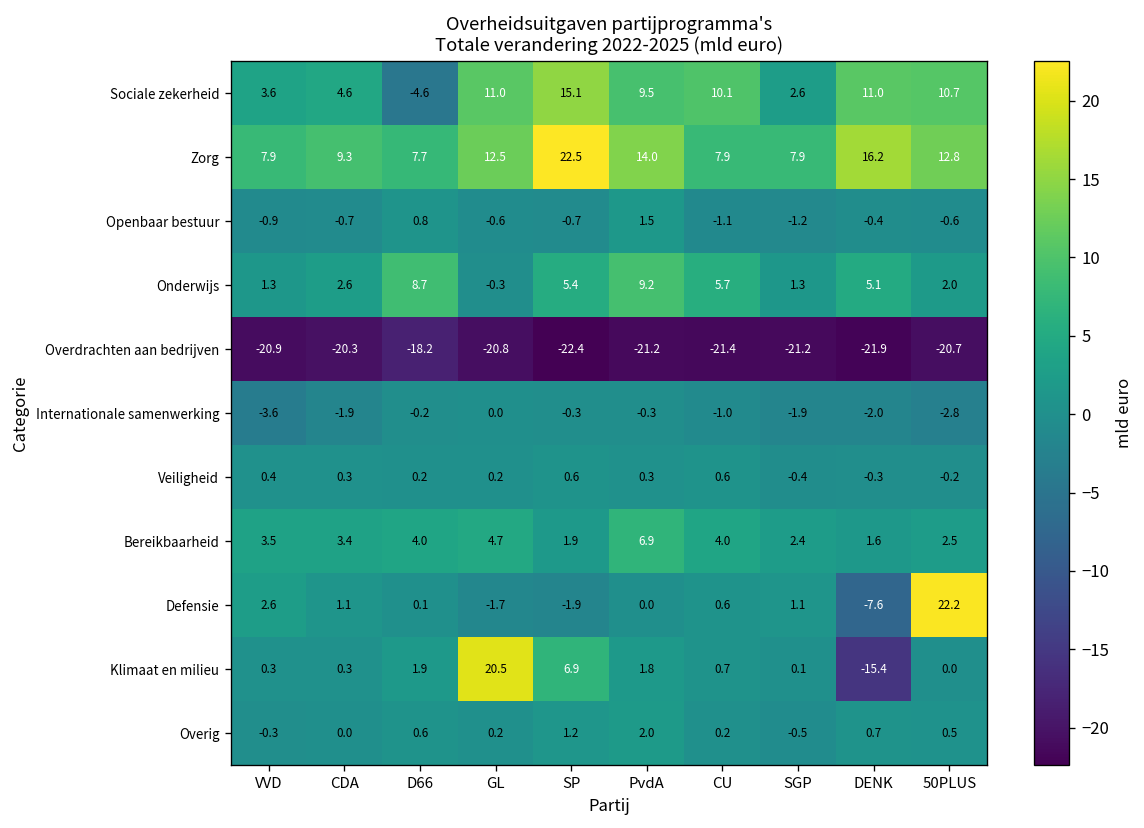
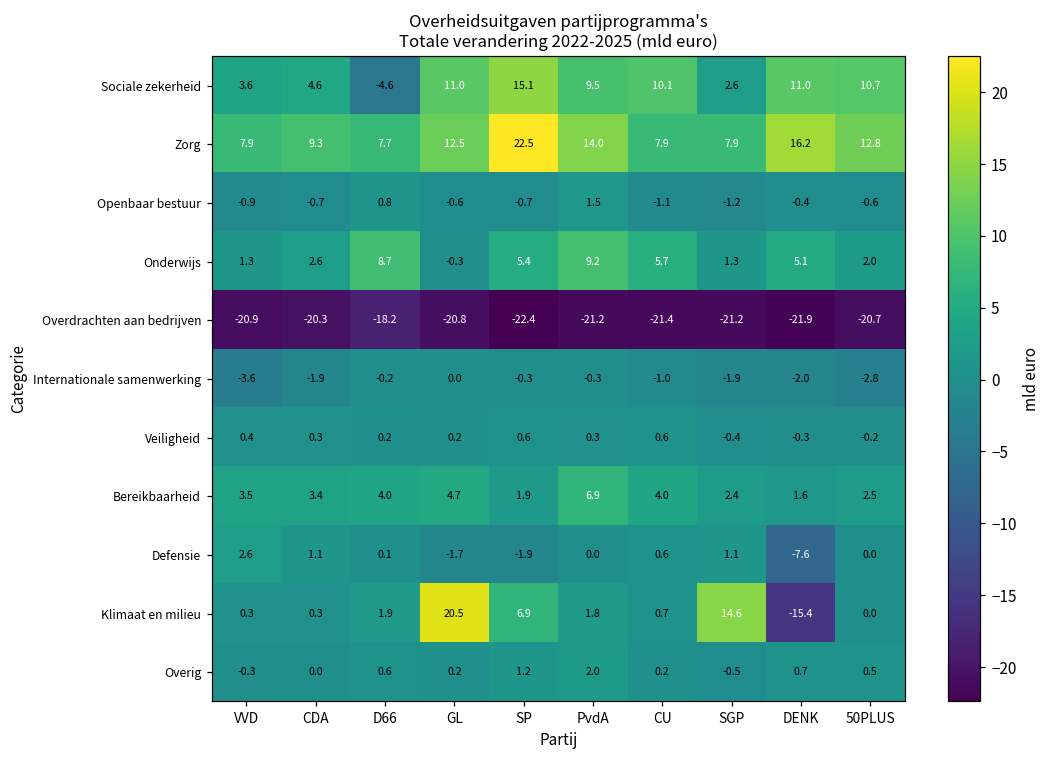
  {
    "Sociale zekerheid": {
      "VVD": 3.6,
      "CDA": 4.6,
      "D66": -4.6,
      "GL": 11.0,
      "SP": 15.1,
      "PvdA": 9.5,
      "CU": 10.1,
      "SGP": 2.6,
      "DENK": 11.0,
      "50PLUS": 10.7
    },
    "Zorg": {
      "VVD": 7.9,
      "CDA": 9.3,
      "D66": 7.7,
      "GL": 12.5,
      "SP": 22.5,
      "PvdA": 14.0,
      "CU": 7.9,
      "SGP": 7.9,
      "DENK": 16.2,
      "50PLUS": 12.8
    },
    "Openbaar bestuur": {
      "VVD": -0.9,
      "CDA": -0.7,
      "D66": 0.8,
      "GL": -0.6,
      "SP": -0.7,
      "PvdA": 1.5,
      "CU": -1.1,
      "SGP": -1.2,
      "DENK": -0.4,
      "50PLUS": -0.6
    },
    "Onderwijs": {
      "VVD": 1.3,
      "CDA": 2.6,
      "D66": 8.7,
      "GL": -0.3,
      "SP": 5.4,
      "PvdA": 9.2,
      "CU": 5.7,
      "SGP": 1.3,
      "DENK": 5.1,
      "50PLUS": 2.0
    },
    "Overdrachten aan bedrijven": {
      "VVD": -20.9,
      "CDA": -20.3,
      "D66": -18.2,
      "GL": -20.8,
      "SP": -22.4,
      "PvdA": -21.2,
      "CU": -21.4,
      "SGP": -21.2,
      "DENK": -21.9,
      "50PLUS": -20.7
    },
    "Internationale samenwerking": {
      "VVD": -3.6,
      "CDA": -1.9,
      "D66": -0.2,
      "GL": 0.0,
      "SP": -0.3,
      "PvdA": -0.3,
      "CU": -1.0,
      "SGP": -1.9,
      "DENK": -2.0,
      "50PLUS": -2.8
    },
    "Veiligheid": {
      "VVD": 0.4,
      "CDA": 0.3,
      "D66": 0.2,
      "GL": 0.2,
      "SP": 0.6,
      "PvdA": 0.3,
      "CU": 0.6,
      "SGP": -0.4,
      "DENK": -0.3,
      "50PLUS": -0.2
    },
    "Bereikbaarheid": {
      "VVD": 3.5,
      "CDA": 3.4,
      "D66": 4.0,
      "GL": 4.7,
      "SP": 1.9,
      "PvdA": 6.9,
      "CU": 4.0,
      "SGP": 2.4,
      "DENK": 1.6,
      "50PLUS": 2.5
    },
    "Defensie": {
      "VVD": 2.6,
      "CDA": 1.1,
      "D66": 0.1,
      "GL": -1.7,
      "SP": -1.9,
      "PvdA": 0.0,
      "CU": 0.6,
      "SGP": 1.1,
      "DENK": -7.6,
-     "50PLUS": 22.2
+     "50PLUS": 0.0
    },
    "Klimaat en milieu": {
      "VVD": 0.3,
      "CDA": 0.3,
      "D66": 1.9,
      "GL": 20.5,
      "SP": 6.9,
      "PvdA": 1.8,
      "CU": 0.7,
-     "SGP": 0.1,
+     "SGP": 14.6,
      "DENK": -15.4,
      "50PLUS": 0.0
    },
    "Overig": {
      "VVD": -0.3,
      "CDA": 0.0,
      "D66": 0.6,
      "GL": 0.2,
      "SP": 1.2,
      "PvdA": 2.0,
      "CU": 0.2,
      "SGP": -0.5,
      "DENK": 0.7,
      "50PLUS": 0.5
    }
  }
